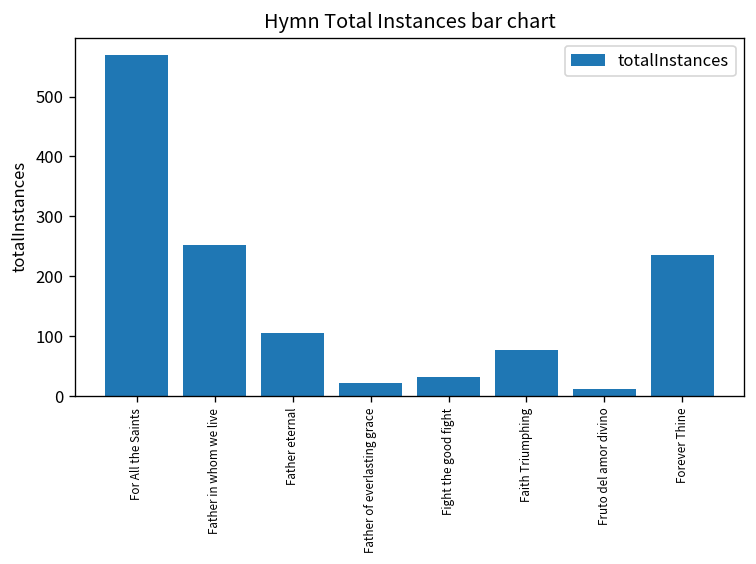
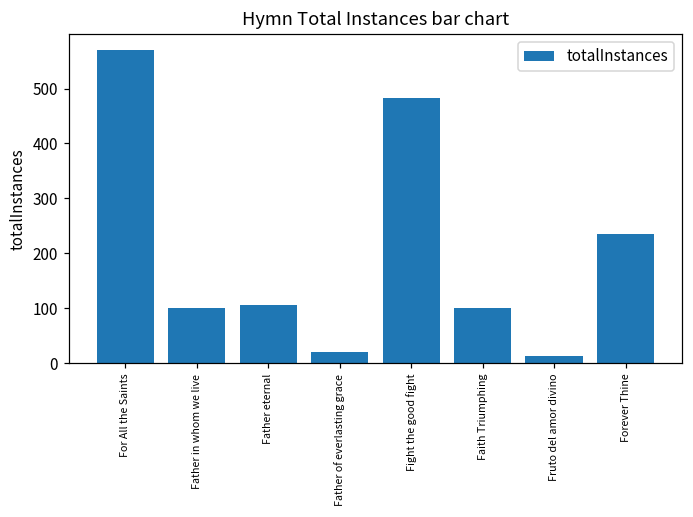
  {
    "For All the Saints": 570,
-   "Father in whom we live": 250,
+   "Father in whom we live": 100,
    "Father eternal": 110,
    "Father of everlasting grace": 20,
-   "Fight the good fight": 30,
-   "Faith Triumphing": 80,
+   "Fight the good fight": 480,
+   "Faith Triumphing": 100,
    "Fruto del amor divino": 10,
    "Forever Thine": 240
  }
